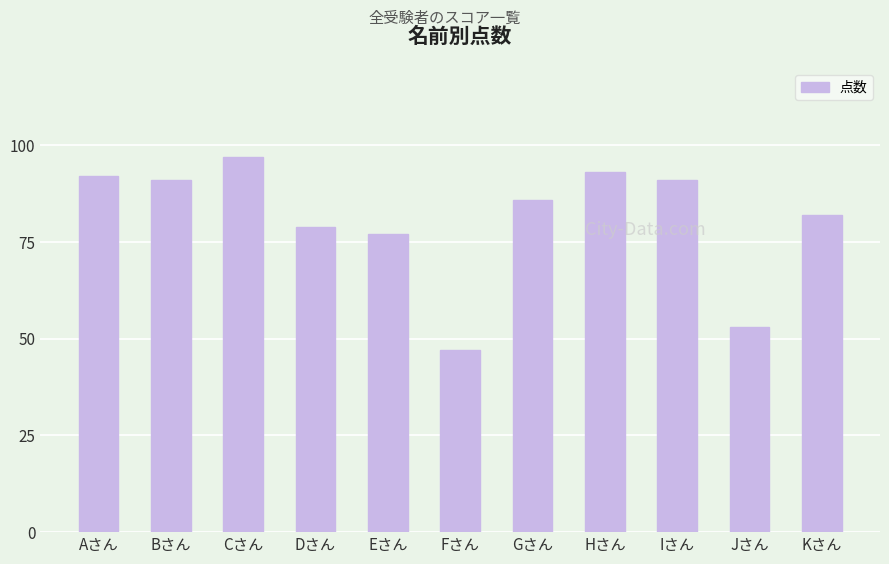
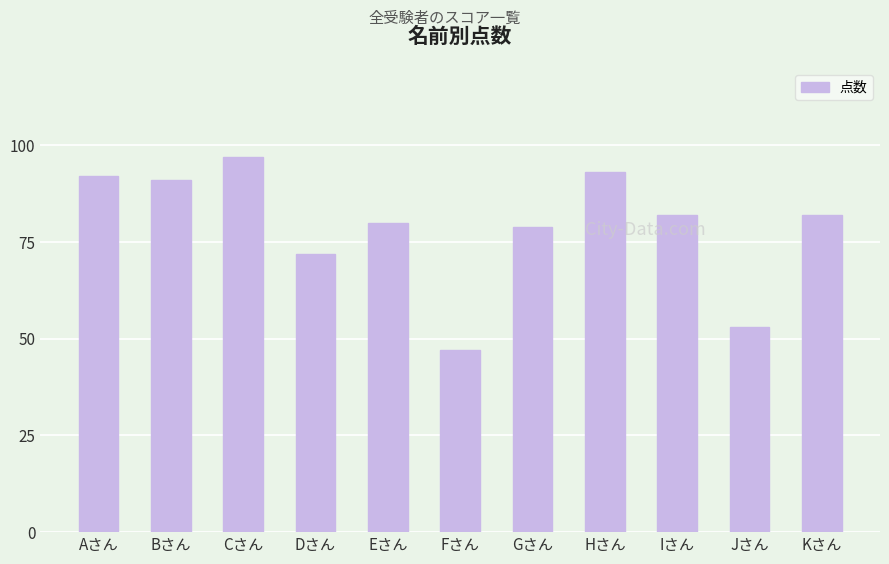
  {
    "Aさん": 92,
    "Bさん": 91,
    "Cさん": 97,
-   "Dさん": 79,
-   "Eさん": 77,
+   "Dさん": 72,
+   "Eさん": 80,
    "Fさん": 47,
-   "Gさん": 86,
+   "Gさん": 79,
    "Hさん": 93,
-   "Iさん": 91,
+   "Iさん": 82,
    "Jさん": 53,
    "Kさん": 82
  }
